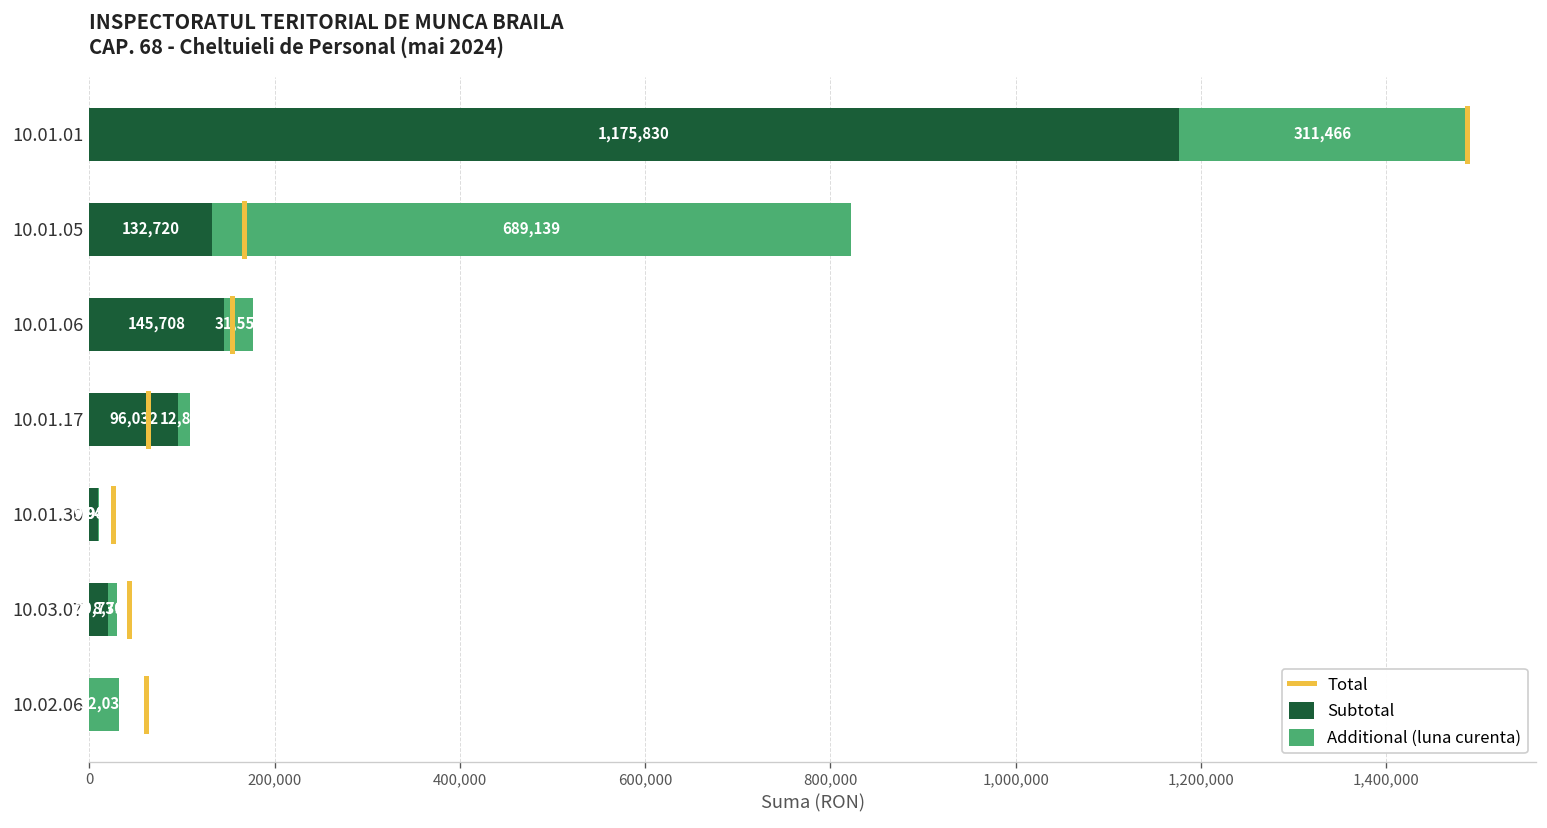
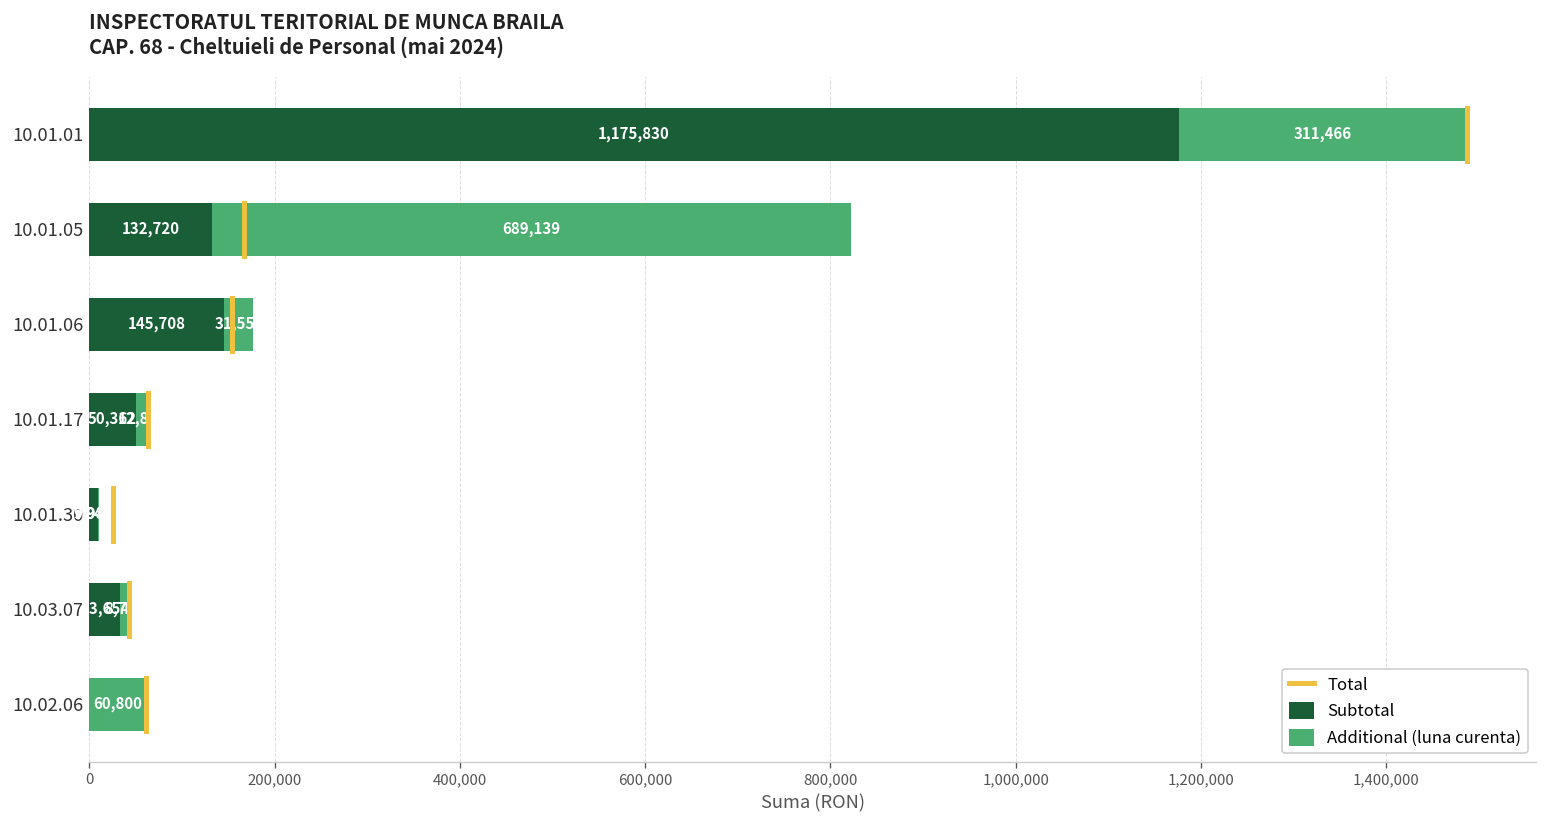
  {
    "Subtotal": {
      "10.01.01": "1,175,830",
      "10.01.05": "132,720",
      "10.01.06": "145,708",
-     "10.01.17": "96,032",
-     "10.03.07": "20,000"
+     "10.01.17": "50,362",
+     "10.03.07": "30,000"
    },
    "Additional (luna curenta)": {
      "10.01.01": "311,466",
      "10.01.05": "689,139",
      "10.01.06": "31,551",
      "10.01.17": "12,807",
      "10.03.07": "8,792",
-     "10.02.06": "32,033"
+     "10.02.06": "60,800"
    }
  }
